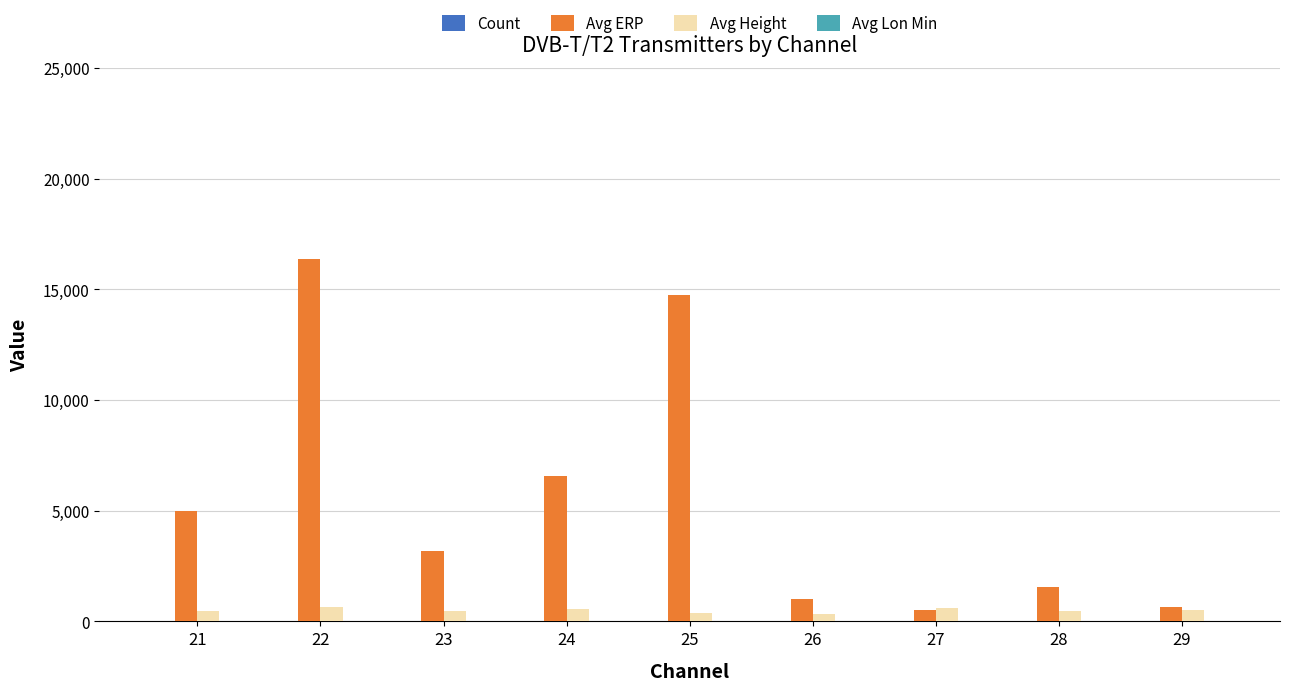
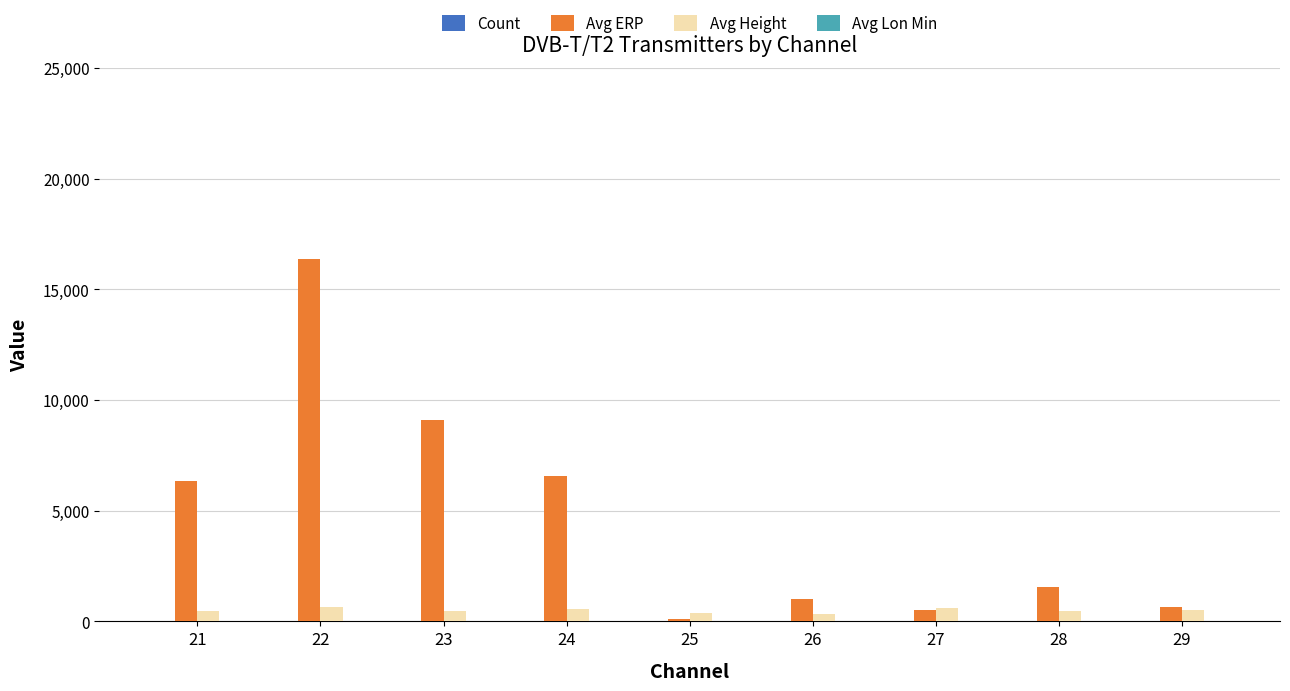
  {
    "Avg ERP": {
-     "21": "5,000",
+     "21": "6,400",
      "22": "16,400",
-     "23": "3,200",
+     "23": "9,100",
      "24": "6,600",
-     "25": "14,800",
+     "25": "100",
      "26": "1,000",
      "27": "500",
      "28": "1,600",
      "29": "600"
    },
    "Avg Height": {
      "21": "500",
      "22": "700",
      "23": "500",
      "24": "600",
      "25": "400",
      "26": "400",
      "27": "600",
      "28": "500",
      "29": "500"
    }
  }
